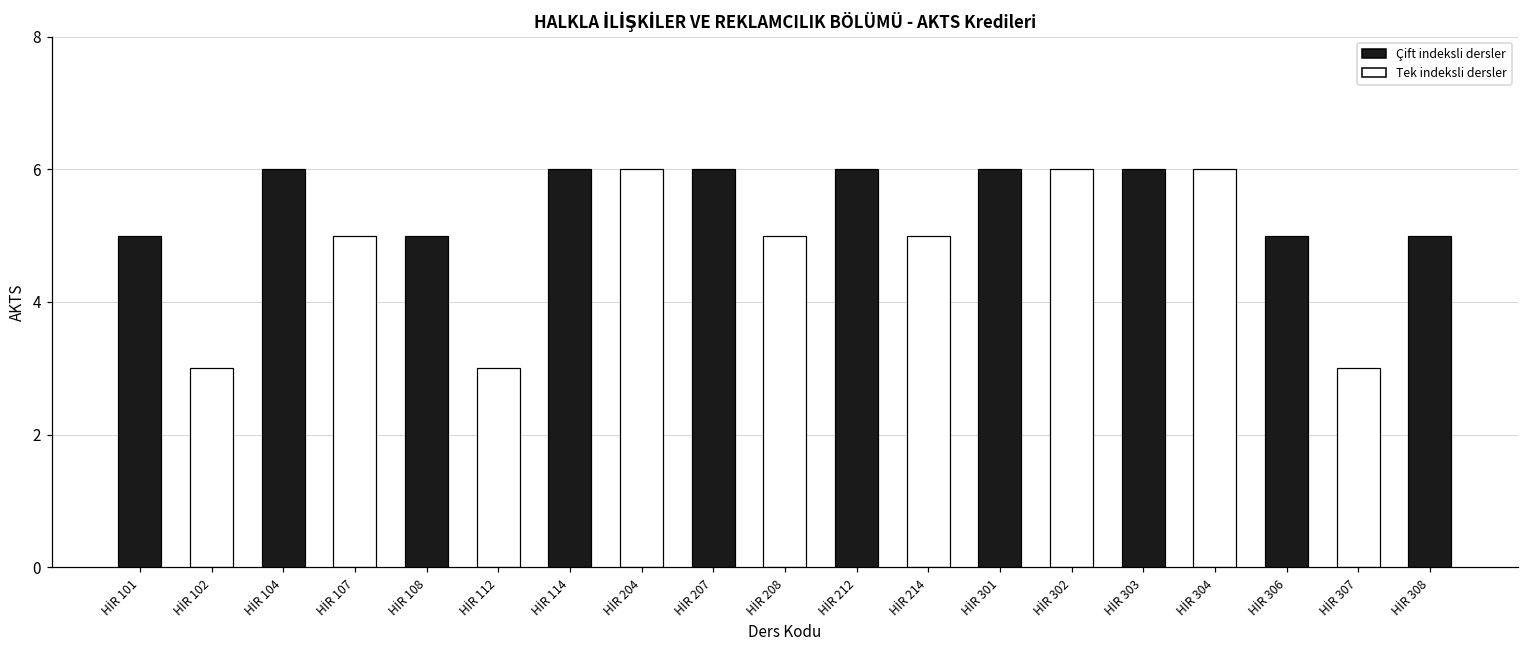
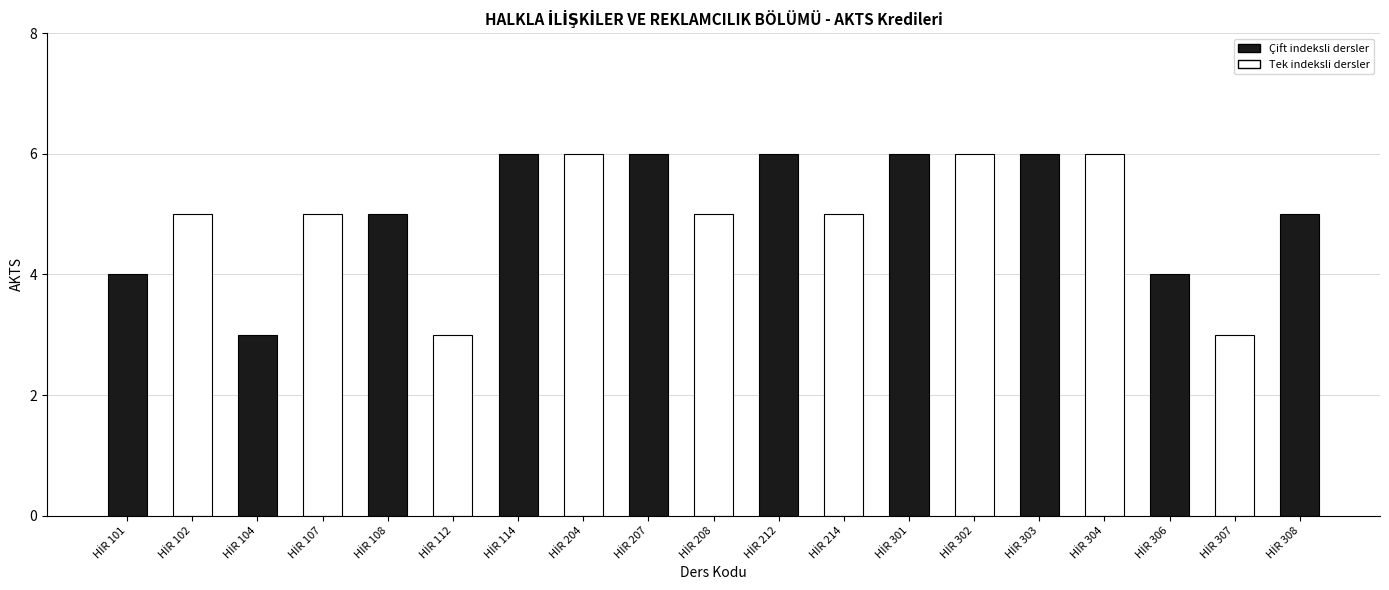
  {
-   "HİR 101": 5,
-   "HİR 102": 3,
-   "HİR 104": 6,
+   "HİR 101": 4,
+   "HİR 102": 5,
+   "HİR 104": 3,
    "HİR 107": 5,
    "HİR 108": 5,
    "HİR 112": 3,
    "HİR 114": 6,
    "HİR 204": 6,
    "HİR 207": 6,
    "HİR 208": 5,
    "HİR 212": 6,
    "HİR 214": 5,
    "HİR 301": 6,
    "HİR 302": 6,
    "HİR 303": 6,
    "HİR 304": 6,
-   "HİR 306": 5,
+   "HİR 306": 4,
    "HİR 307": 3,
    "HİR 308": 5
  }
